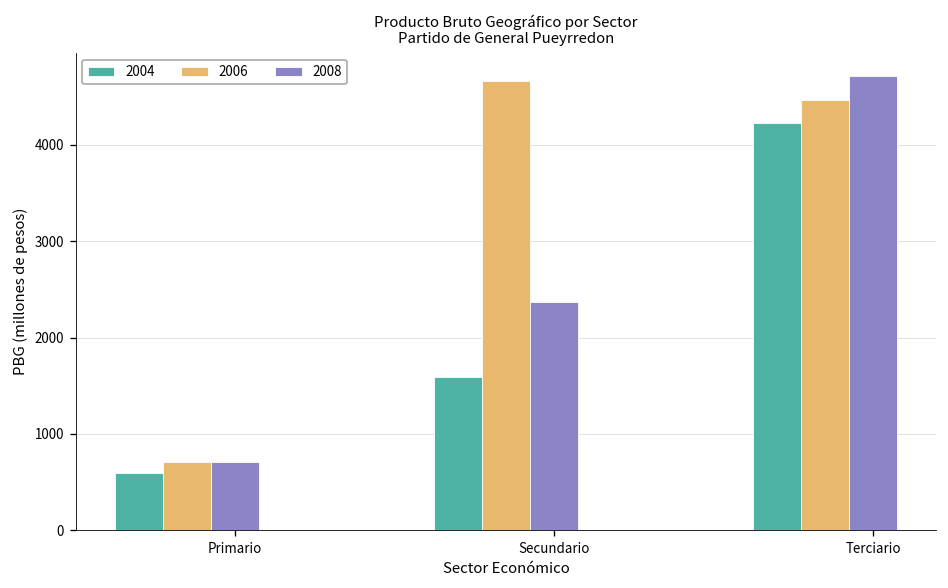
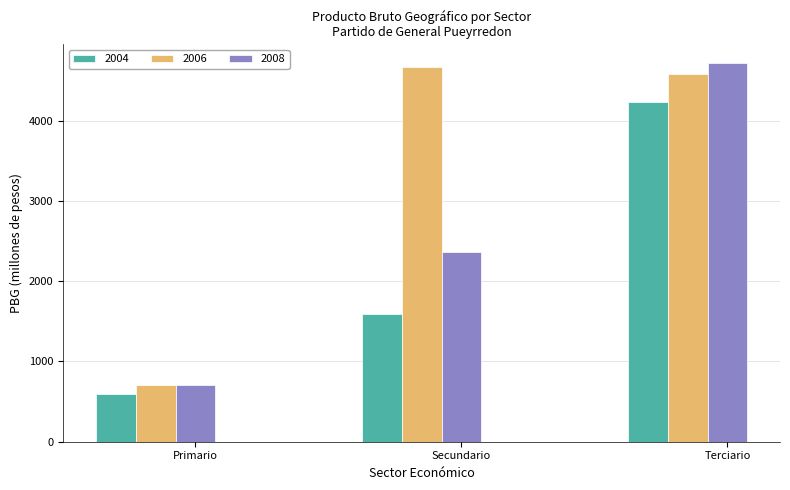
  {
    "2004": {
      "Primario": 600,
      "Secundario": 1600,
      "Terciario": 4200
    },
    "2006": {
      "Primario": 700,
      "Secundario": 4700,
-     "Terciario": 4500
+     "Terciario": 4600
    },
    "2008": {
      "Primario": 700,
      "Secundario": 2400,
      "Terciario": 4700
    }
  }
